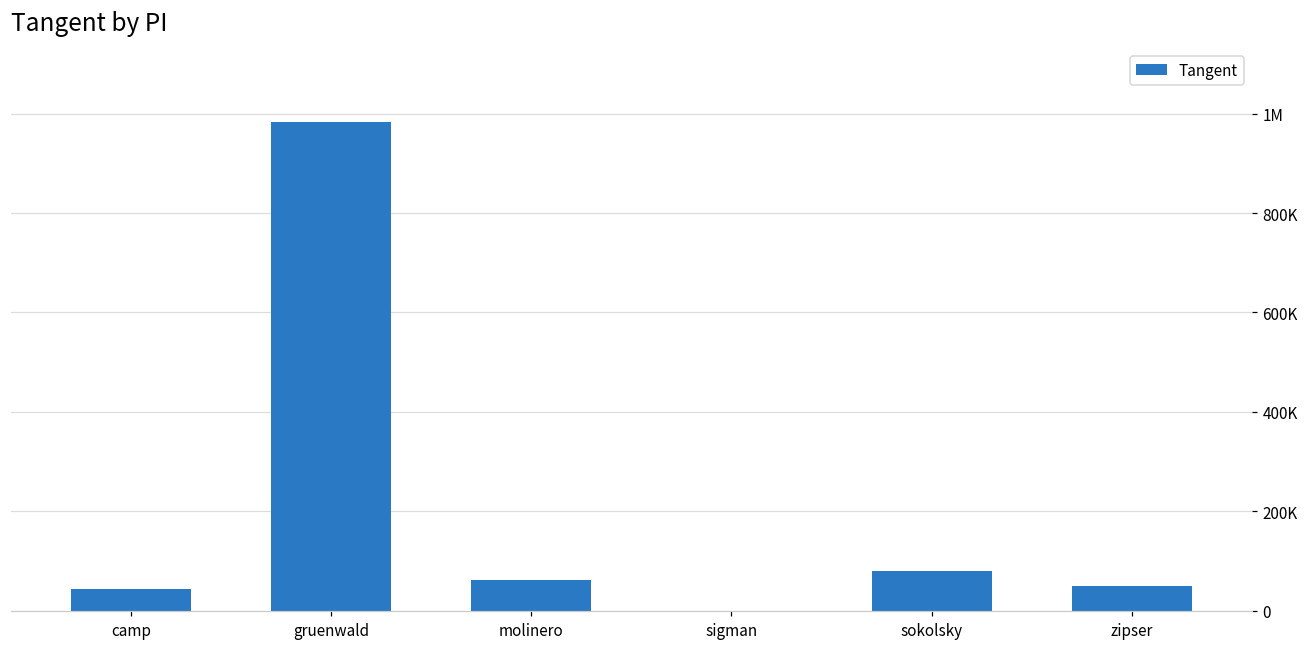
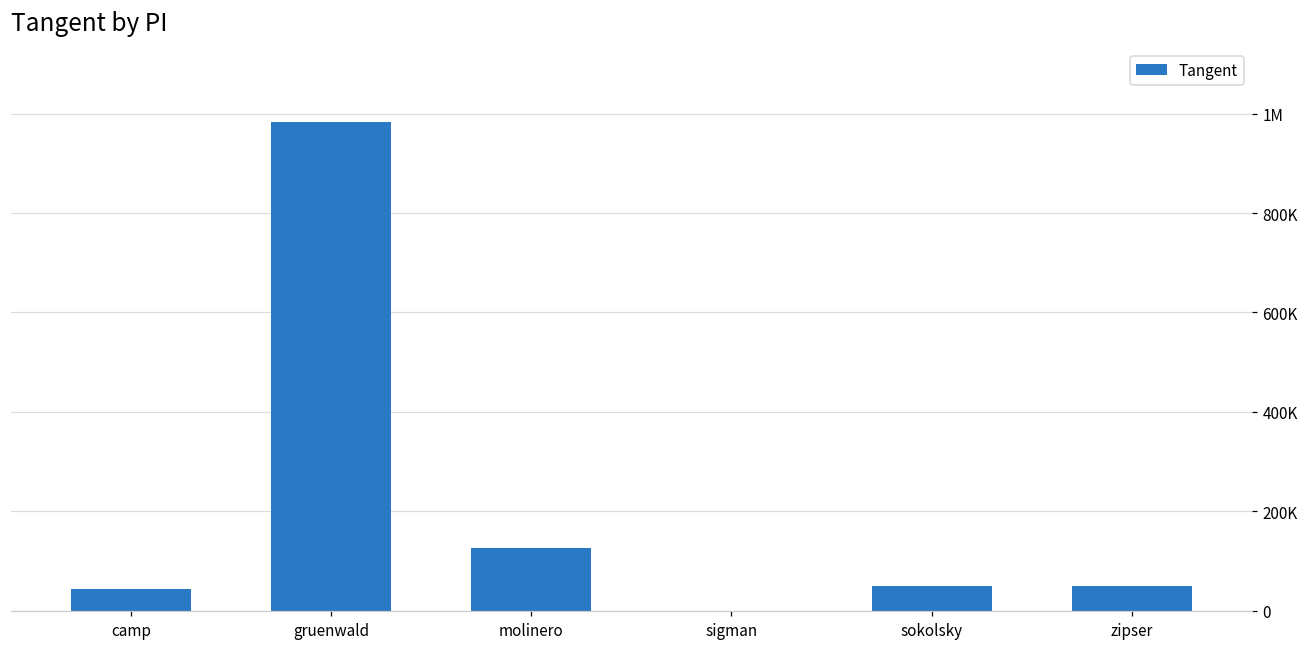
  {
    "camp": 40000,
    "gruenwald": 980000,
-   "molinero": 60000,
-   "sokolsky": 80000,
+   "molinero": 130000,
+   "sokolsky": 50000,
    "zipser": 50000
  }
